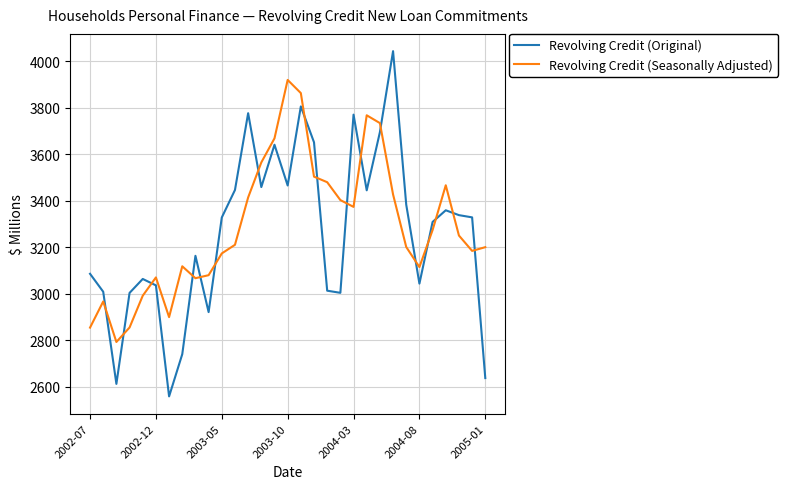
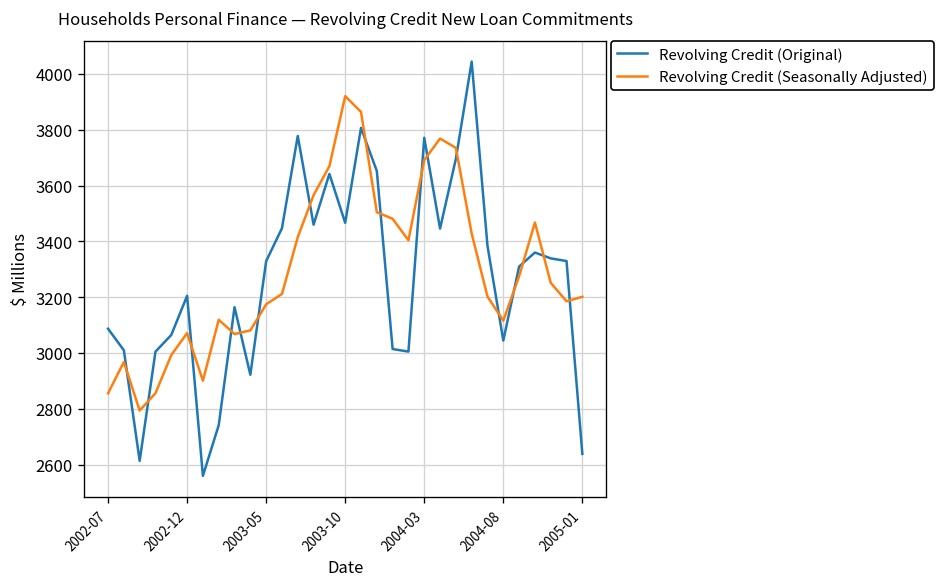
  {
    "Revolving Credit (Original)": {
      "2002-07": 3090,
-     "2002-12": 3040,
+     "2002-12": 3200,
      "2003-05": 3330,
      "2003-10": 3470,
      "2004-03": 3770,
      "2004-08": 3040,
      "2005-01": 2640
    },
    "Revolving Credit (Seasonally Adjusted)": {
      "2002-07": 2860,
      "2002-12": 3070,
      "2003-05": 3170,
      "2003-10": 3920,
-     "2004-03": 3370,
+     "2004-03": 3690,
      "2004-08": 3120,
      "2005-01": 3200
    }
  }
